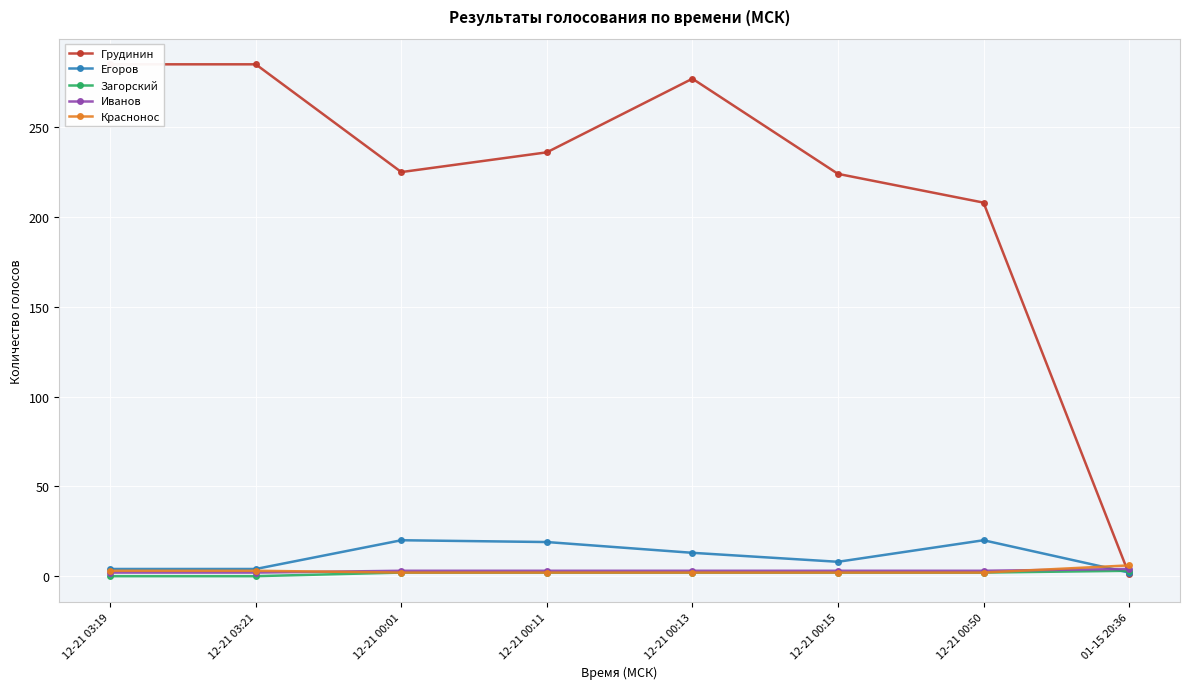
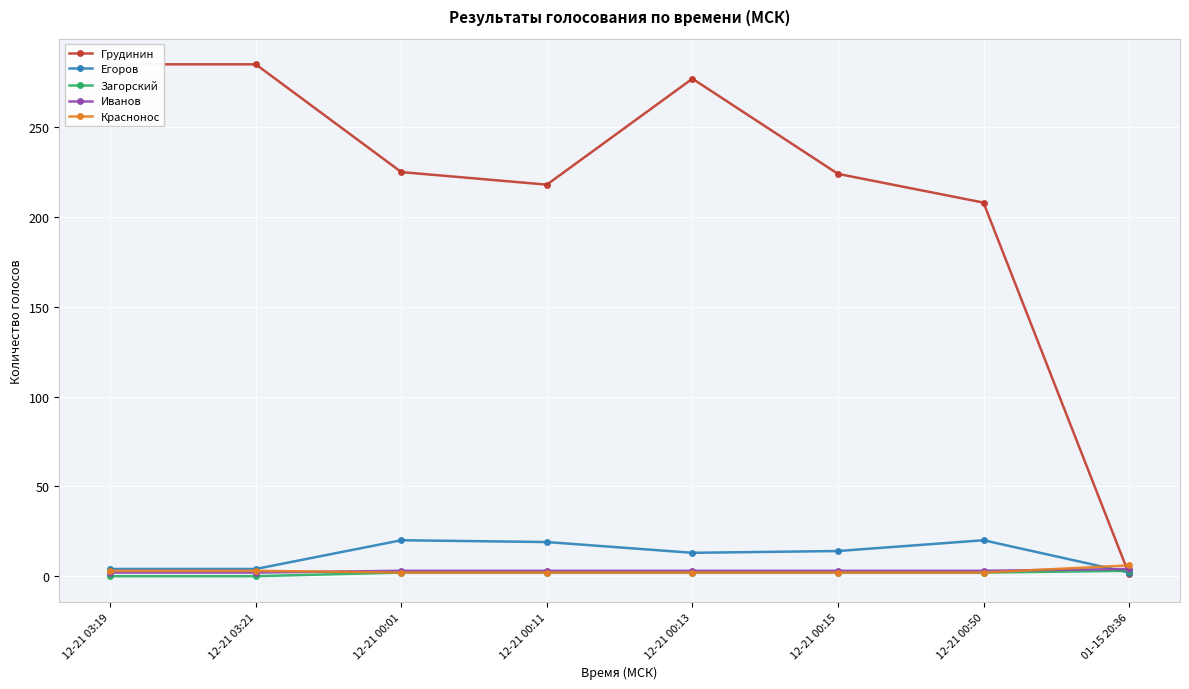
  {
    "Грудинин": {
      "12-21 03:21": 285,
      "12-21 00:01": 225,
-     "12-21 00:11": 236,
+     "12-21 00:11": 218,
      "12-21 00:13": 277,
      "12-21 00:15": 224,
      "12-21 00:50": 208
    },
    "Егоров": {
      "12-21 00:01": 20,
      "12-21 00:11": 19,
      "12-21 00:13": 13,
-     "12-21 00:15": 8,
+     "12-21 00:15": 14,
      "12-21 00:50": 20
    },
    "Загорский": {
      "12-21 03:19": 0,
      "12-21 03:21": 0
    },
    "Краснонос": {
      "01-15 20:36": 6
    }
  }
